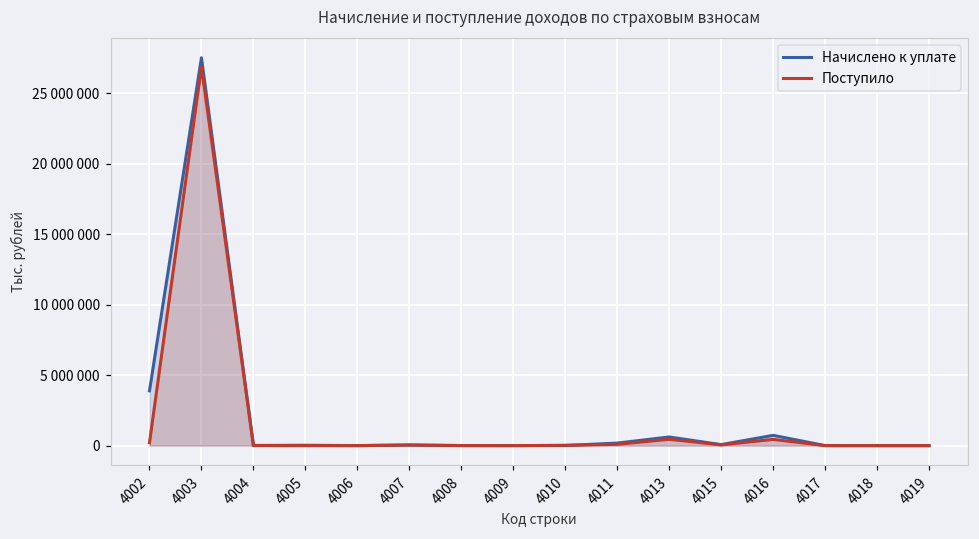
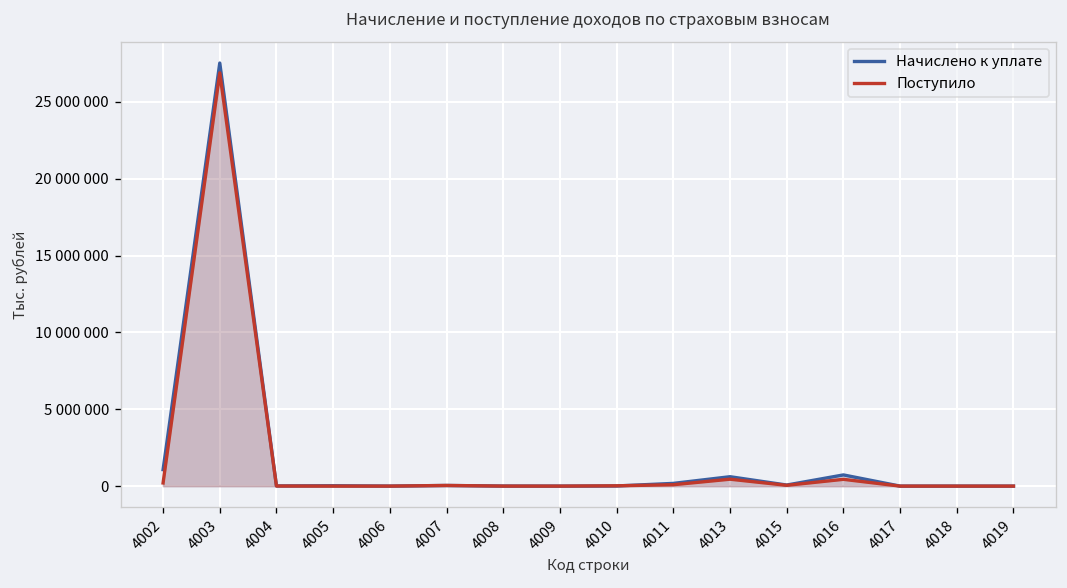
  {
    "Начислено к уплате": {
-     "4002": 3900000,
+     "4002": 1100000,
      "4003": 27500000,
      "4016": 700000
    },
    "Поступило": {
      "4002": 200000,
      "4003": 26900000,
      "4016": 400000
    }
  }
